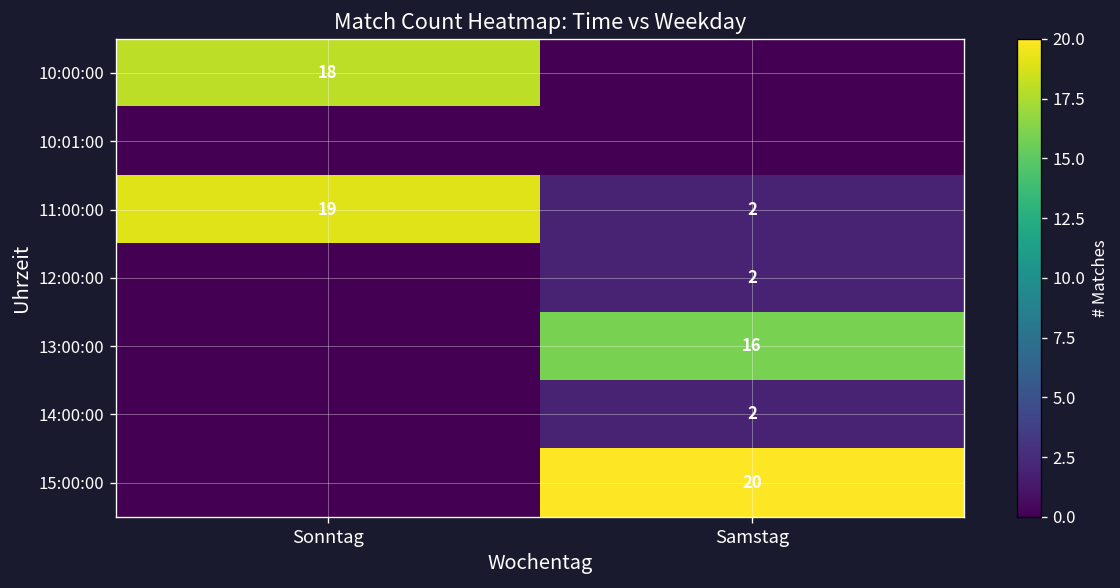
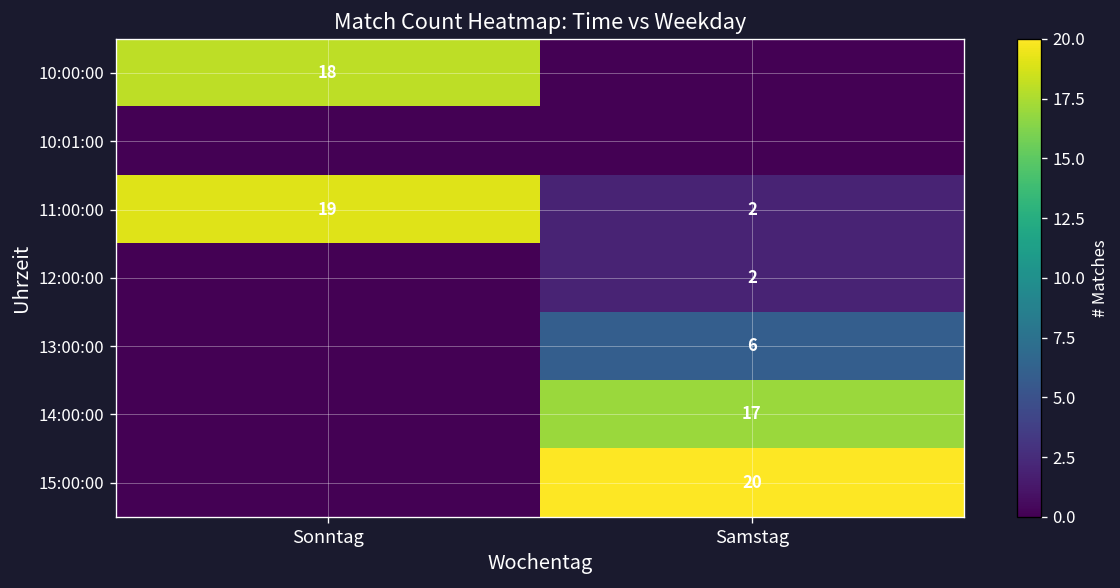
  {
    "10:00:00": {
      "Sonntag": 18
    },
    "11:00:00": {
      "Sonntag": 19,
      "Samstag": 2
    },
    "12:00:00": {
      "Samstag": 2
    },
    "13:00:00": {
-     "Samstag": 16
+     "Samstag": 6
    },
    "14:00:00": {
-     "Samstag": 2
+     "Samstag": 17
    },
    "15:00:00": {
      "Samstag": 20
    }
  }
